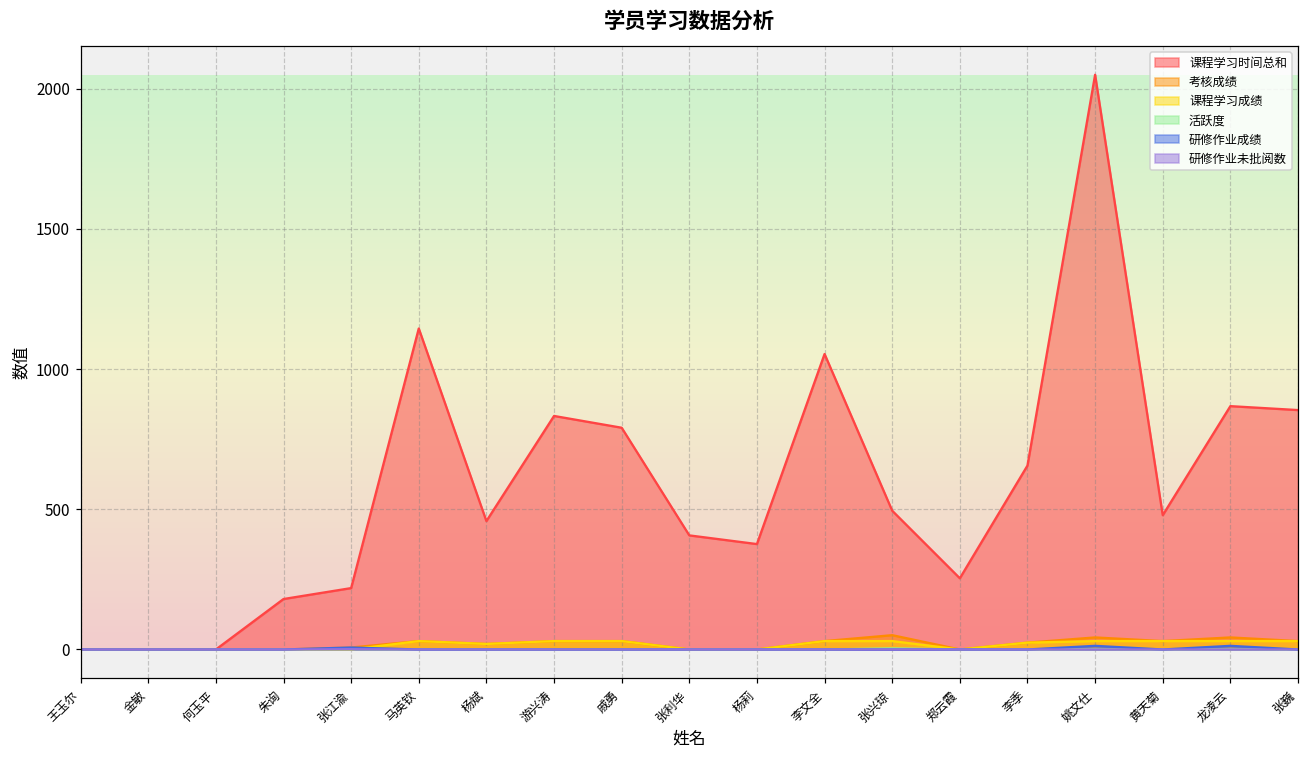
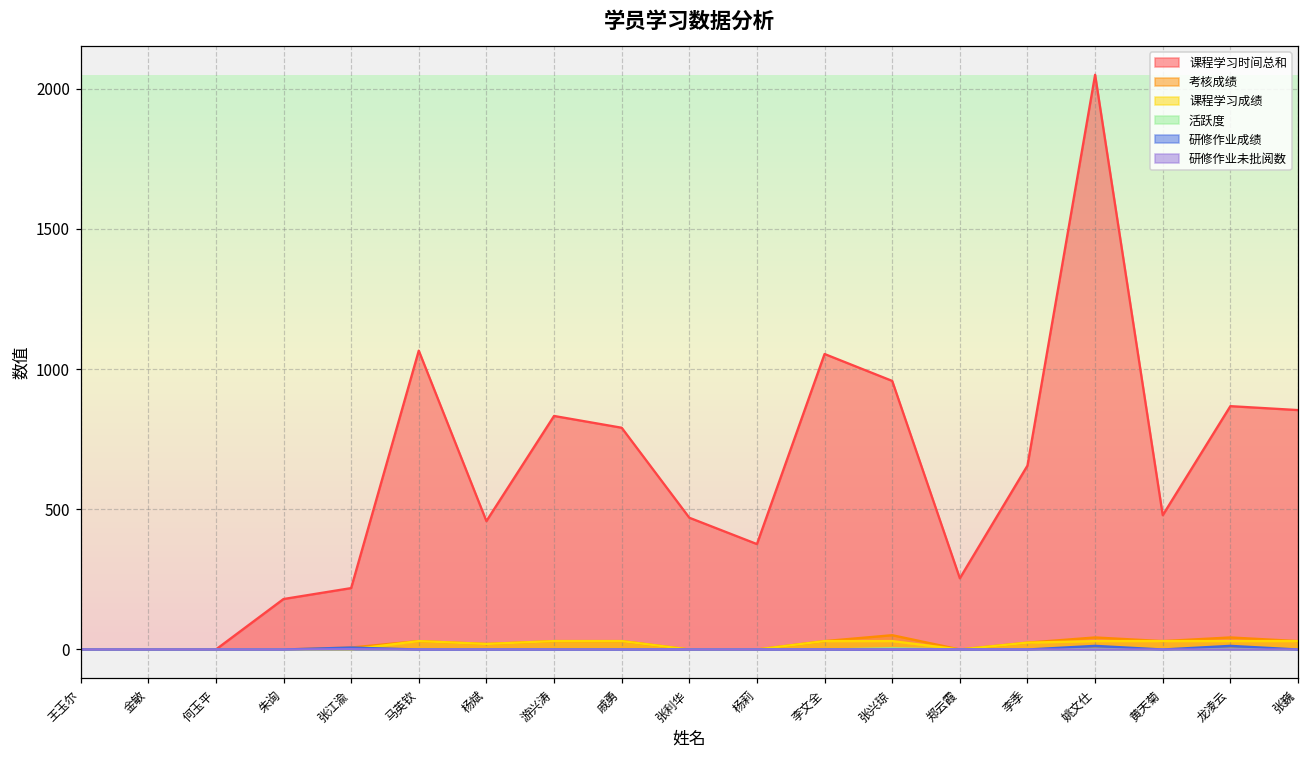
  {
    "课程学习时间总和": {
      "朱询": 180,
      "张江渝": 220,
-     "马英钦": 1150,
+     "马英钦": 1070,
      "杨斌": 460,
      "游兴涛": 830,
      "戚勇": 790,
-     "张利华": 410,
+     "张利华": 470,
      "杨莉": 380,
      "李文全": 1050,
-     "张兴琼": 500,
+     "张兴琼": 960,
      "郑云霞": 250,
      "李季": 660,
      "姚文仕": 2050,
      "黄天菊": 480,
      "龙凌云": 870,
      "张巍": 850
    },
    "研修作业成绩": {
      "姚文仕": 10,
      "龙凌云": 10
    }
  }
